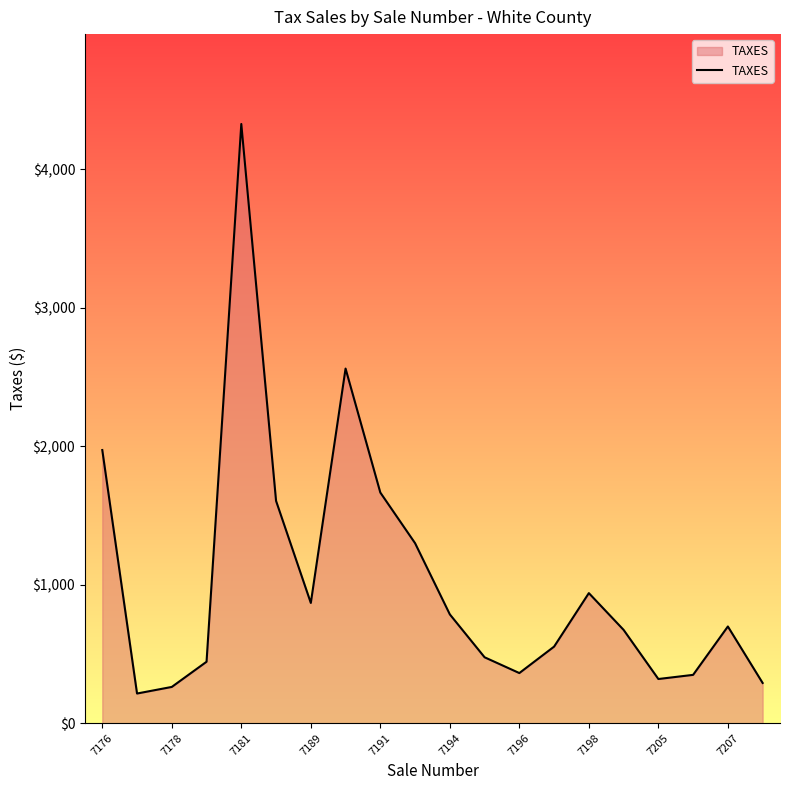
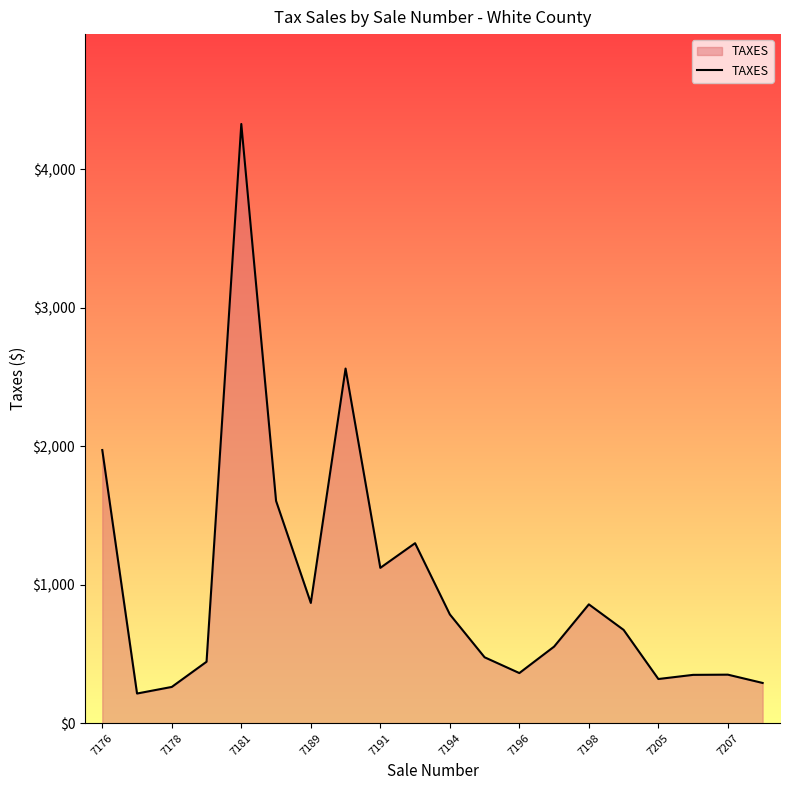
  {
    "7176": "$1,970",
    "7178": "$260",
    "7181": "$4,330",
    "7189": "$870",
-   "7191": "$1,670",
+   "7191": "$1,120",
    "7194": "$790",
    "7196": "$360",
-   "7198": "$940",
+   "7198": "$860",
    "7205": "$320",
-   "7207": "$700"
+   "7207": "$350"
  }
